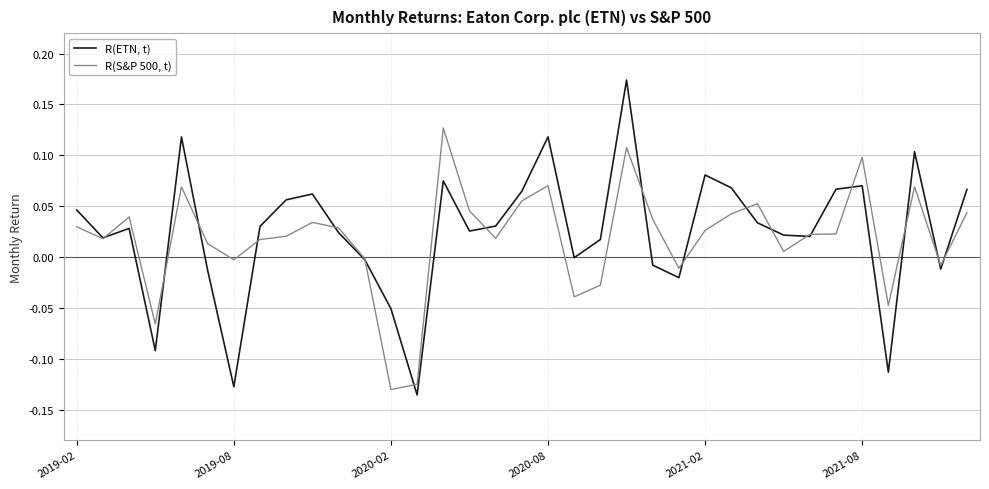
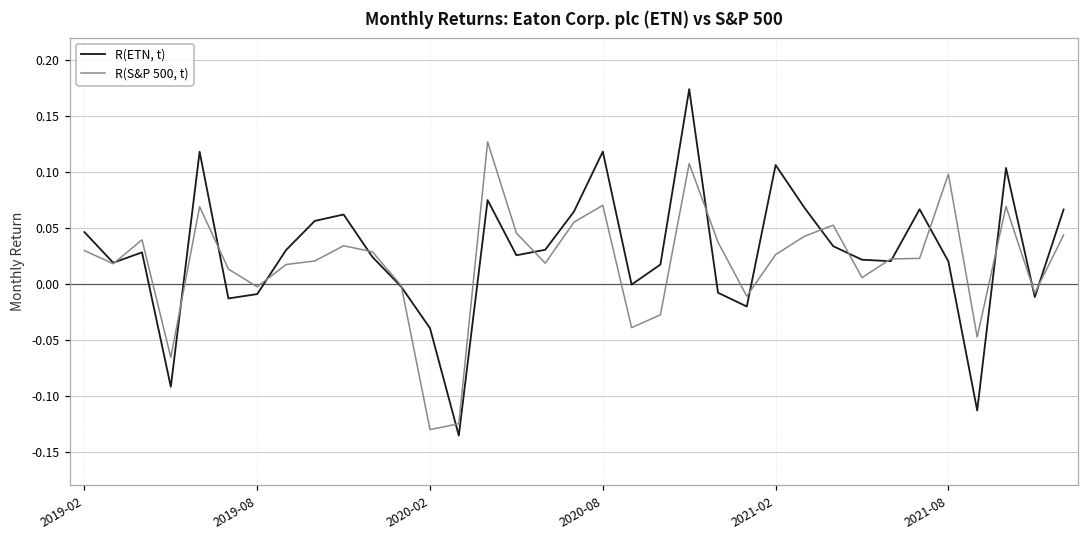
  {
    "R(ETN, t)": {
      "2019-02": 0.046,
-     "2019-08": -0.128,
-     "2020-02": -0.051,
+     "2019-08": -0.009,
+     "2020-02": -0.040,
      "2020-08": 0.118,
-     "2021-02": 0.081,
-     "2021-08": 0.07
+     "2021-02": 0.106,
+     "2021-08": 0.02
    },
    "R(S&P 500, t)": {
      "2019-02": 0.030,
      "2019-08": -0.003,
      "2020-02": -0.130,
      "2020-08": 0.070,
      "2021-02": 0.026,
      "2021-08": 0.098
    }
  }
